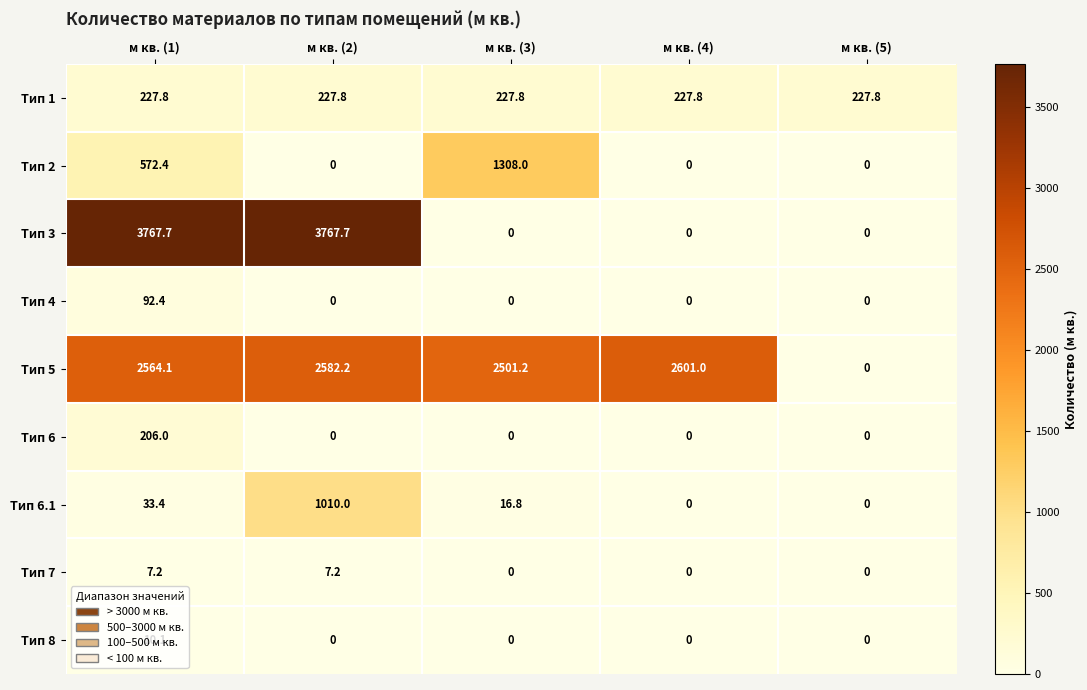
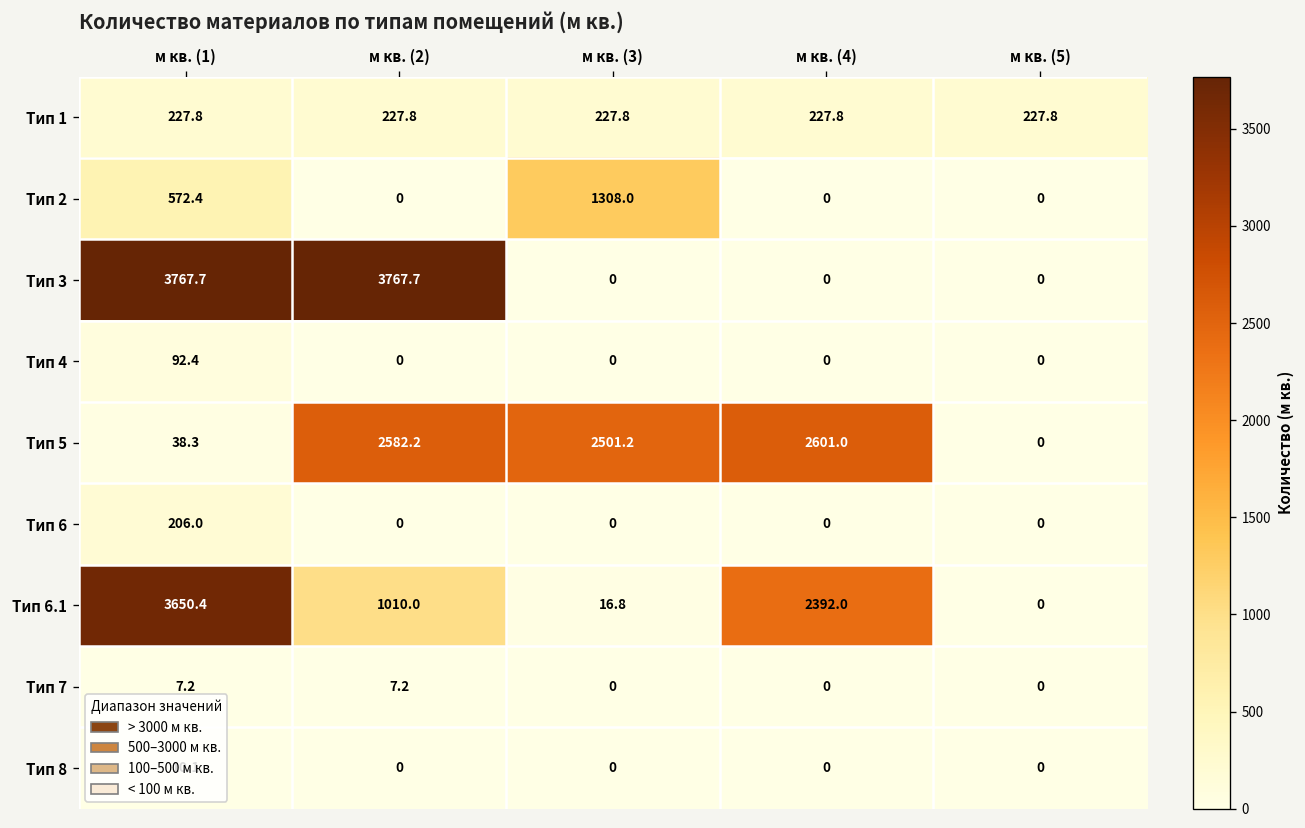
  {
    "Тип 1": {
      "м кв. (1)": 227.8,
      "м кв. (2)": 227.8,
      "м кв. (3)": 227.8,
      "м кв. (4)": 227.8,
      "м кв. (5)": 227.8
    },
    "Тип 2": {
      "м кв. (1)": 572.4,
      "м кв. (2)": 0,
      "м кв. (3)": 1308.0,
      "м кв. (4)": 0,
      "м кв. (5)": 0
    },
    "Тип 3": {
      "м кв. (1)": 3767.7,
      "м кв. (2)": 3767.7,
      "м кв. (3)": 0,
      "м кв. (4)": 0,
      "м кв. (5)": 0
    },
    "Тип 4": {
      "м кв. (1)": 92.4,
      "м кв. (2)": 0,
      "м кв. (3)": 0,
      "м кв. (4)": 0,
      "м кв. (5)": 0
    },
    "Тип 5": {
-     "м кв. (1)": 2564.1,
+     "м кв. (1)": 38.3,
      "м кв. (2)": 2582.2,
      "м кв. (3)": 2501.2,
      "м кв. (4)": 2601.0,
      "м кв. (5)": 0
    },
    "Тип 6": {
      "м кв. (1)": 206.0,
      "м кв. (2)": 0,
      "м кв. (3)": 0,
      "м кв. (4)": 0,
      "м кв. (5)": 0
    },
    "Тип 6.1": {
-     "м кв. (1)": 33.4,
+     "м кв. (1)": 3650.4,
      "м кв. (2)": 1010.0,
      "м кв. (3)": 16.8,
-     "м кв. (4)": 0,
+     "м кв. (4)": 2392.0,
      "м кв. (5)": 0
    },
    "Тип 7": {
      "м кв. (1)": 7.2,
      "м кв. (2)": 7.2,
      "м кв. (3)": 0,
      "м кв. (4)": 0,
      "м кв. (5)": 0
    },
    "Тип 8": {
      "м кв. (2)": 0,
      "м кв. (3)": 0,
      "м кв. (4)": 0,
      "м кв. (5)": 0
    }
  }
